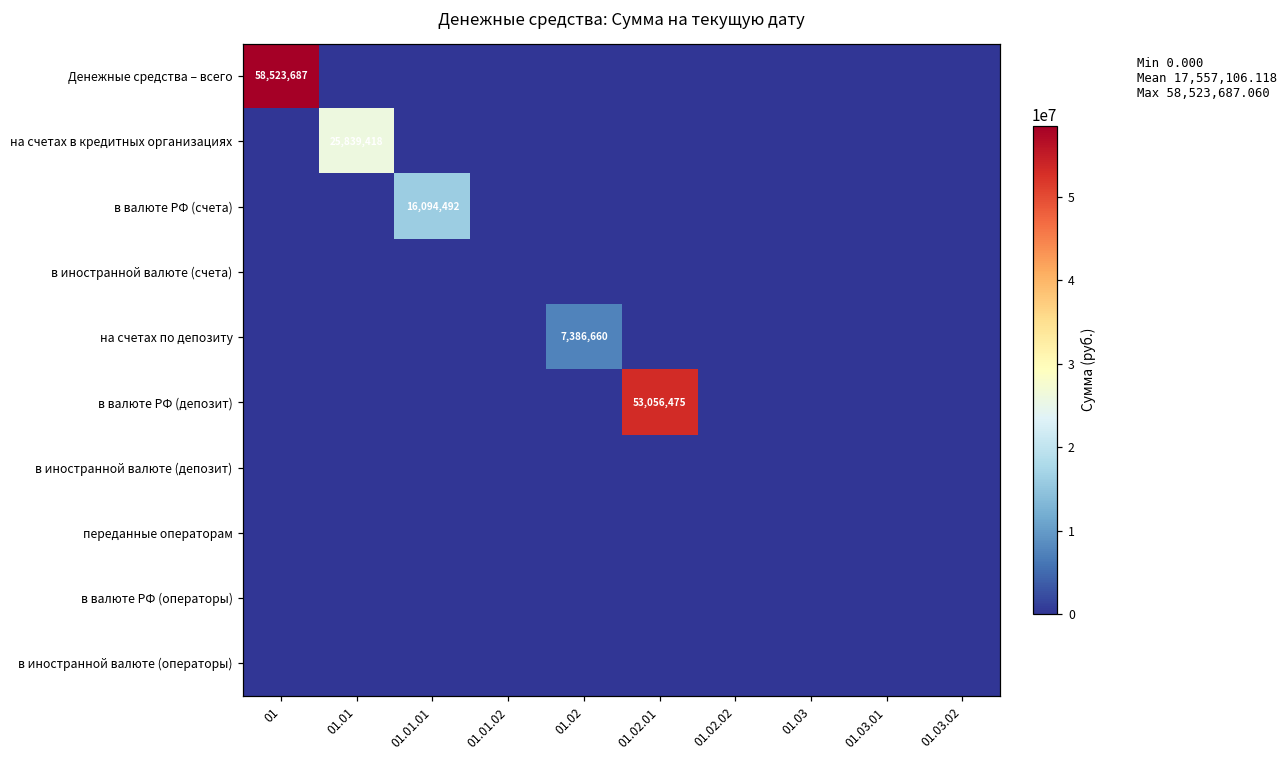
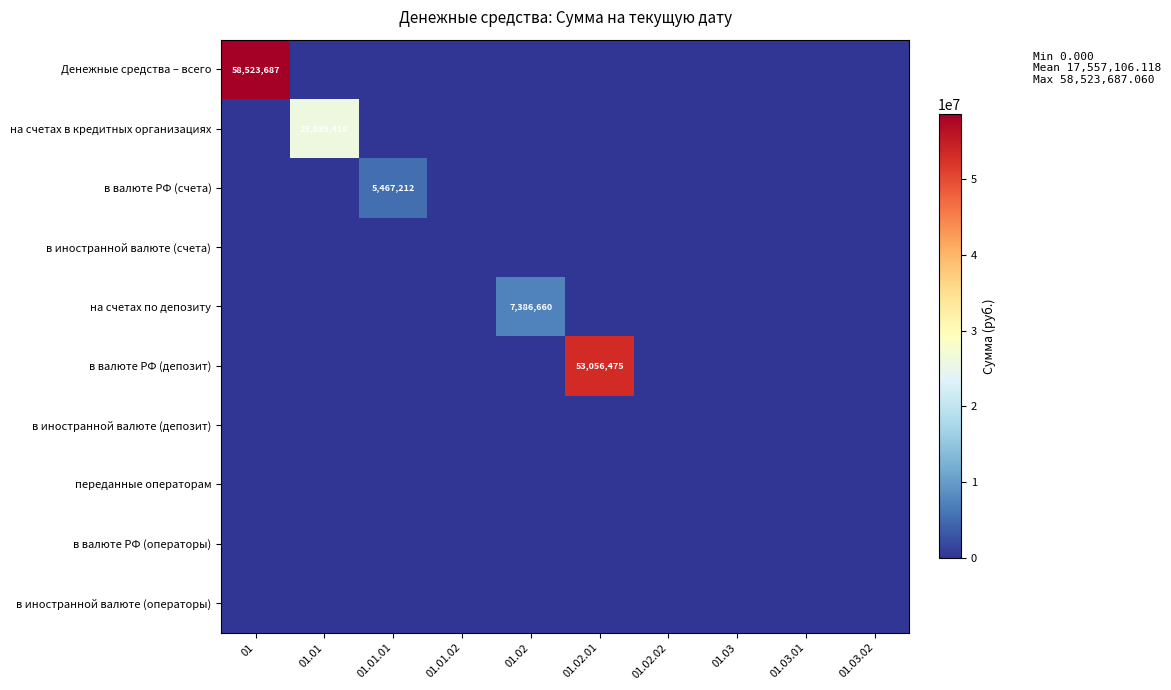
  {
    "Денежные средства – всего": {
      "01": "58,523,687"
    },
    "в валюте РФ (счета)": {
-     "01.01.01": "16,094,492"
+     "01.01.01": "5,467,212"
    },
    "на счетах по депозиту": {
      "01.02": "7,386,660"
    },
    "в валюте РФ (депозит)": {
      "01.02.01": "53,056,475"
    }
  }
